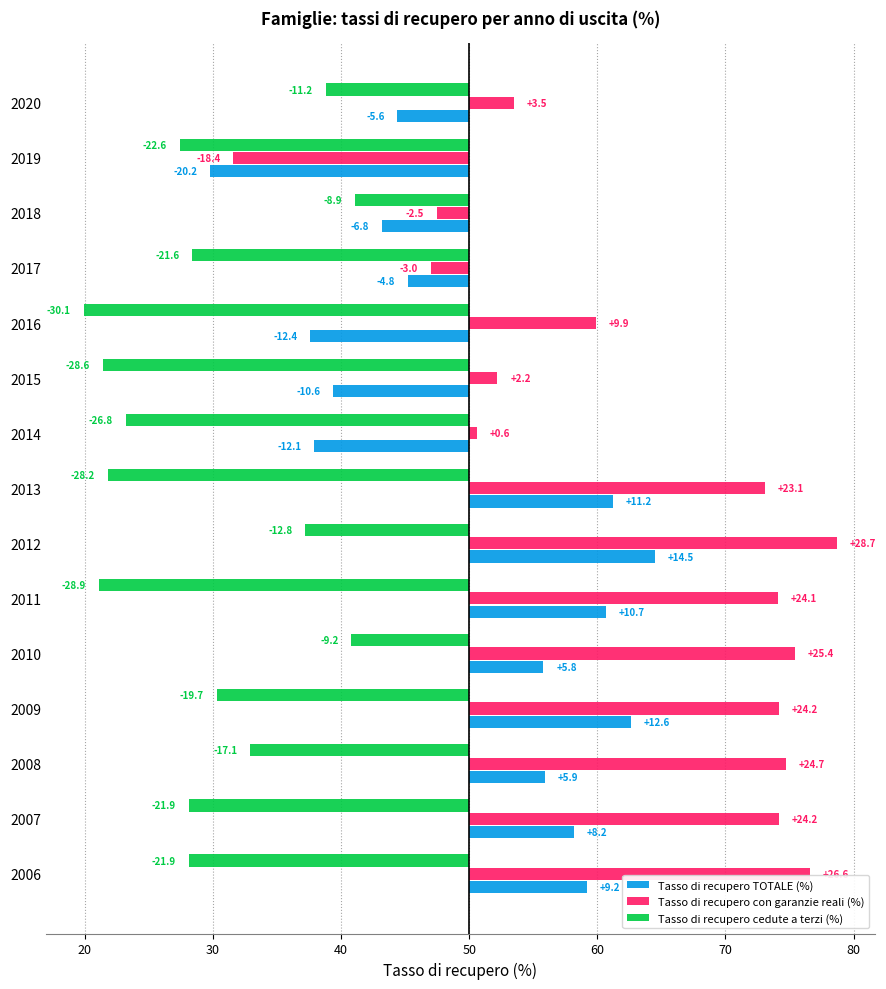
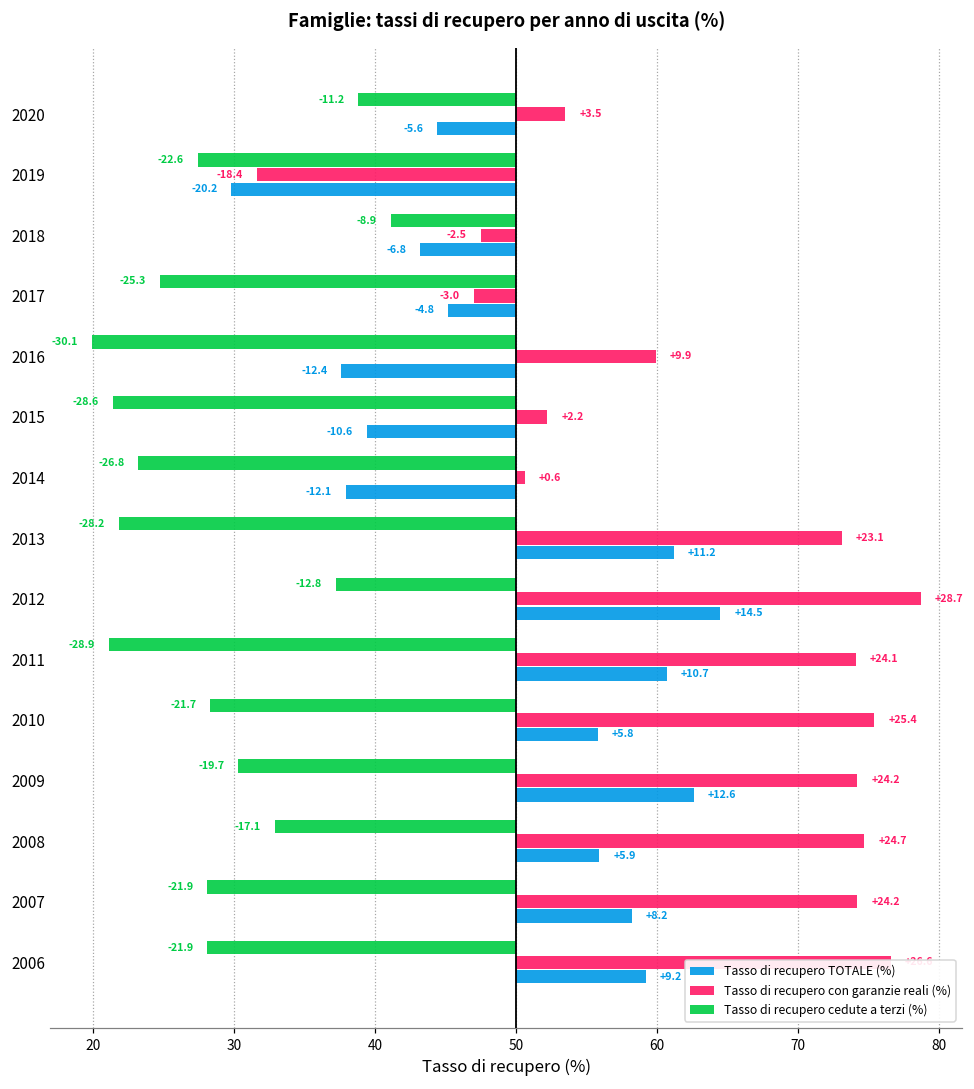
  {
    "Tasso di recupero TOTALE (%)": {
      "2020": "-5.6",
      "2019": "-20.2",
      "2018": "-6.8",
      "2017": "-4.8",
      "2016": "-12.4",
      "2015": "-10.6",
      "2014": "-12.1",
      "2013": "+11.2",
      "2012": "+14.5",
      "2011": "+10.7",
      "2010": "+5.8",
      "2009": "+12.6",
      "2008": "+5.9",
      "2007": "+8.2",
      "2006": "+9.2"
    },
    "Tasso di recupero con garanzie reali (%)": {
      "2020": "+3.5",
      "2019": "-18.4",
      "2018": "-2.5",
      "2017": "-3.0",
      "2016": "+9.9",
      "2015": "+2.2",
      "2014": "+0.6",
      "2013": "+23.1",
      "2012": "+28.7",
      "2011": "+24.1",
      "2010": "+25.4",
      "2009": "+24.2",
      "2008": "+24.7",
      "2007": "+24.2"
    },
    "Tasso di recupero cedute a terzi (%)": {
      "2020": "-11.2",
      "2019": "-22.6",
      "2018": "-8.9",
-     "2017": "-21.6",
+     "2017": "-25.3",
      "2016": "-30.1",
      "2015": "-28.6",
      "2014": "-26.8",
      "2013": "-28.2",
      "2012": "-12.8",
      "2011": "-28.9",
-     "2010": "-9.2",
+     "2010": "-21.7",
      "2009": "-19.7",
      "2008": "-17.1",
      "2007": "-21.9",
      "2006": "-21.9"
    }
  }
